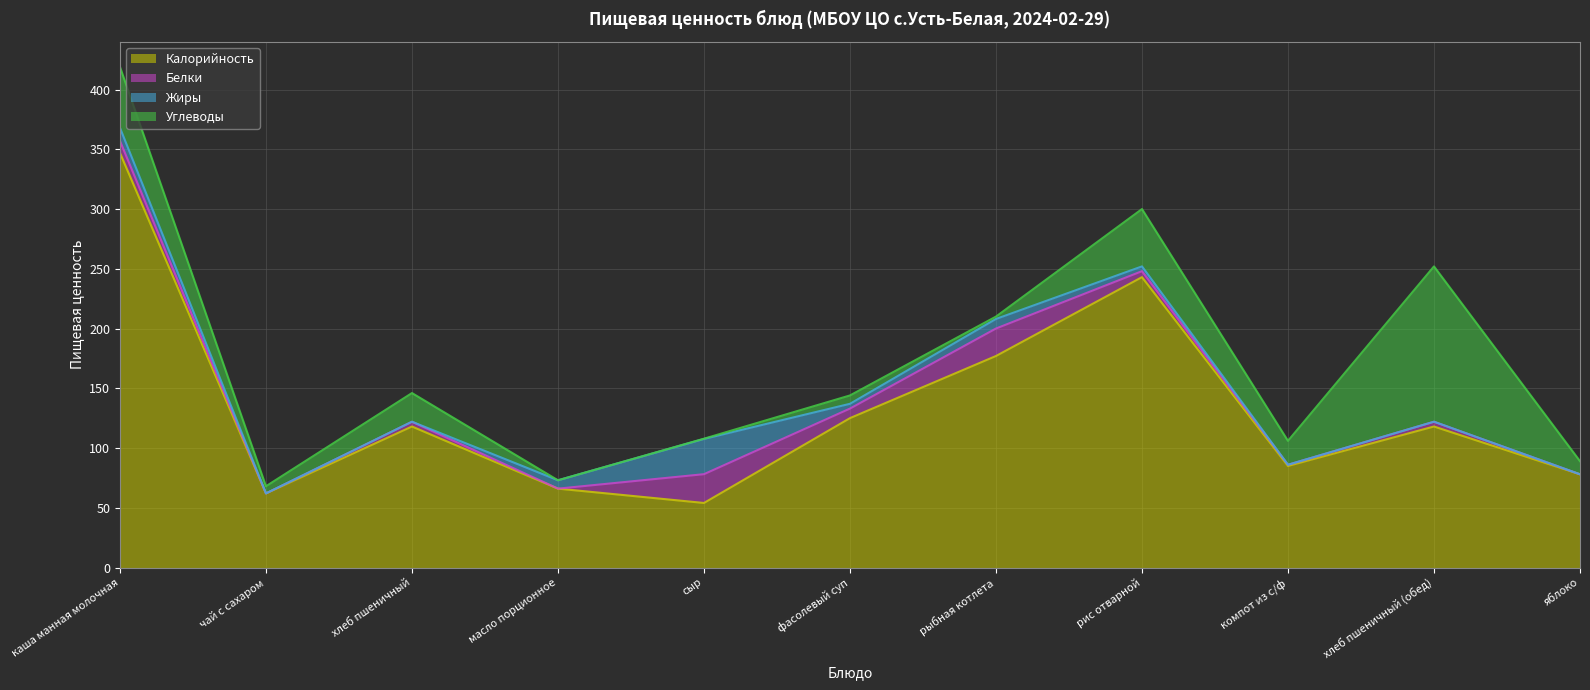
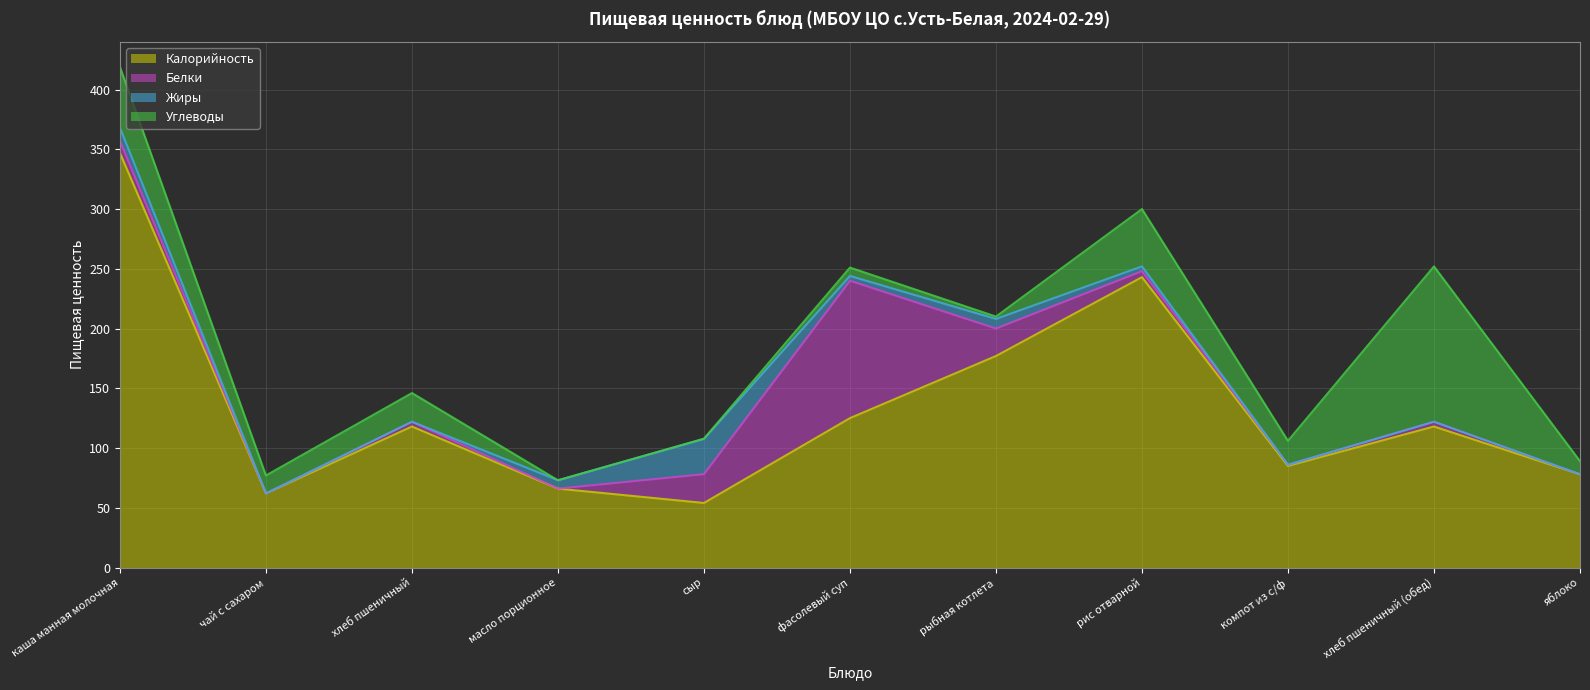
  {
    "Калорийность": {
      "каша манная молочная": 347,
      "хлеб пшеничный": 118,
      "сыр": 54,
      "фасолевый суп": 125,
      "рыбная котлета": 177,
      "рис отварной": 243,
      "хлеб пшеничный (обед)": 118
    },
    "Белки": {
      "каша манная молочная": 10,
      "сыр": 24,
-     "фасолевый суп": 8,
+     "фасолевый суп": 115,
      "рыбная котлета": 23,
      "рис отварной": 5
    },
    "Жиры": {
      "каша манная молочная": 11,
      "фасолевый суп": 4,
      "рис отварной": 4
    },
    "Углеводы": {
      "каша манная молочная": 51,
-     "чай с сахаром": 6,
+     "чай с сахаром": 15,
      "хлеб пшеничный": 24,
      "фасолевый суп": 7,
      "рис отварной": 48,
      "компот из с/ф": 20,
      "хлеб пшеничный (обед)": 130,
      "яблоко": 11
    }
  }
